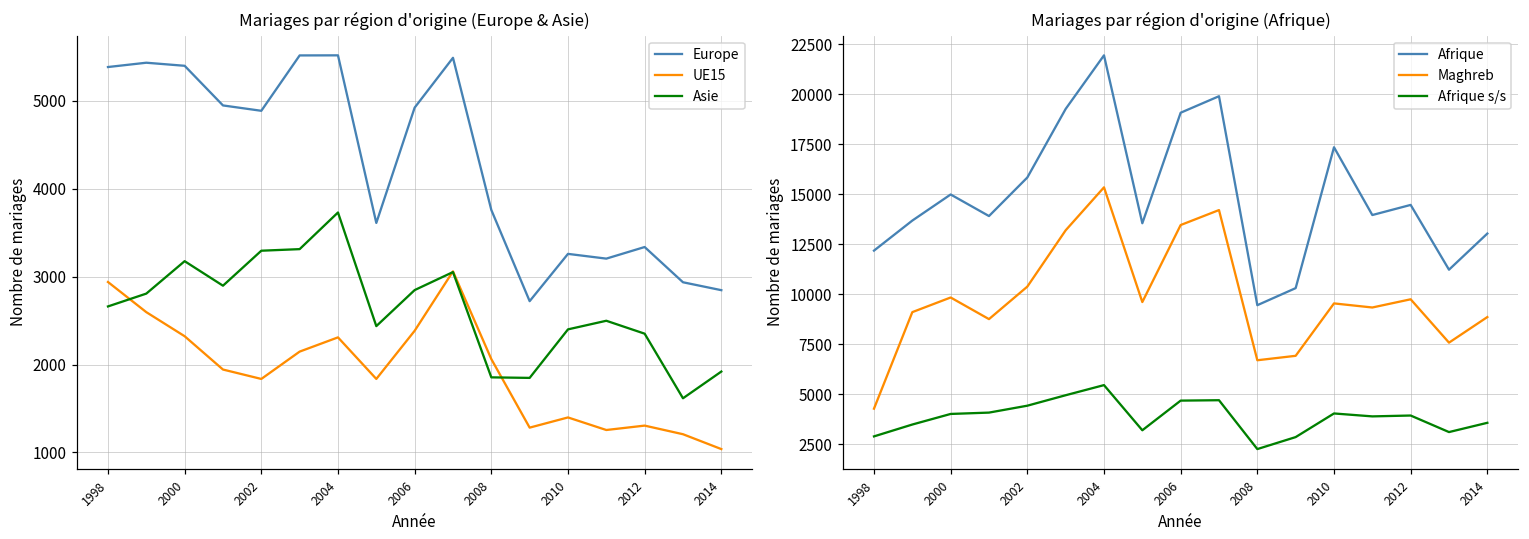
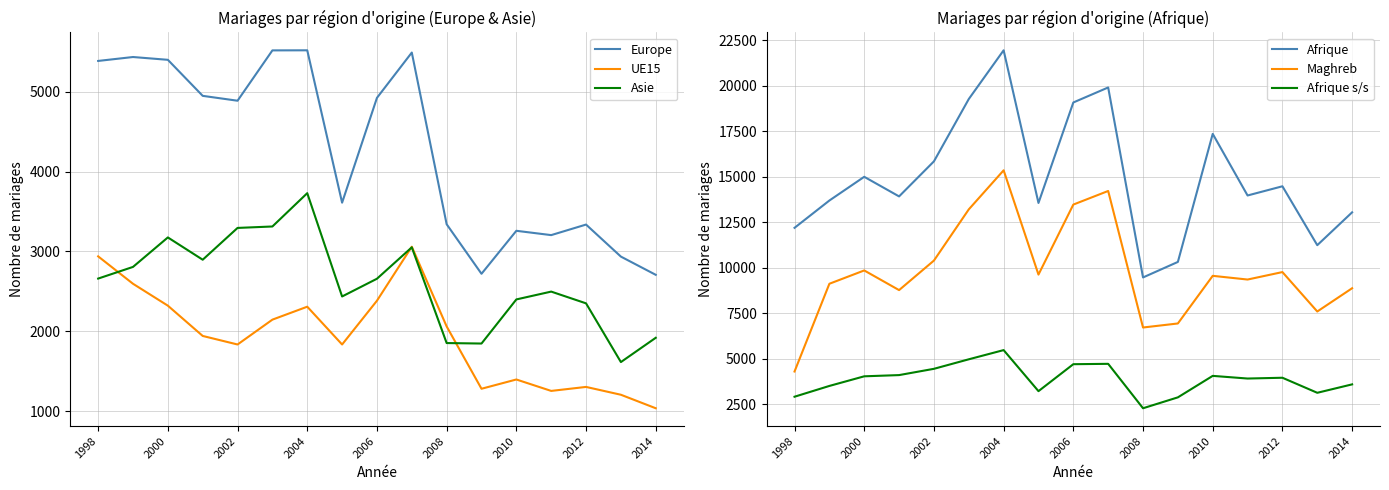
  {
    "Mariages par région d'origine (Europe & Asie)": {
      "Europe": {
        "1998": 5400,
        "2000": 5400,
        "2002": 4900,
        "2004": 5500,
        "2006": 4900,
-       "2008": 3800,
+       "2008": 3300,
        "2010": 3300,
        "2012": 3300,
-       "2014": 2800
+       "2014": 2700
      },
      "UE15": {
        "1998": 2900,
        "2000": 2300,
        "2002": 1800,
        "2004": 2300,
        "2006": 2400,
        "2008": 2100,
        "2010": 1400,
        "2012": 1300,
        "2014": 1000
      },
      "Asie": {
        "1998": 2700,
        "2000": 3200,
        "2002": 3300,
        "2004": 3700,
-       "2006": 2800,
+       "2006": 2700,
        "2008": 1900,
        "2010": 2400,
        "2012": 2400,
        "2014": 1900
      }
    },
    "Mariages par région d'origine (Afrique)": {
      "Afrique": {
        "1998": 12200,
        "2000": 15000,
        "2002": 15800,
        "2004": 21900,
        "2006": 19100,
        "2008": 9500,
        "2010": 17400,
        "2012": 14500,
        "2014": 13000
      },
      "Maghreb": {
        "1998": 4300,
        "2000": 9800,
        "2002": 10400,
        "2004": 15400,
        "2006": 13500,
        "2008": 6700,
        "2010": 9600,
        "2012": 9800,
        "2014": 8900
      },
      "Afrique s/s": {
        "1998": 2900,
        "2000": 4000,
        "2002": 4400,
        "2004": 5500,
        "2006": 4700,
        "2008": 2300,
        "2010": 4100,
        "2012": 3900,
        "2014": 3600
      }
    }
  }
